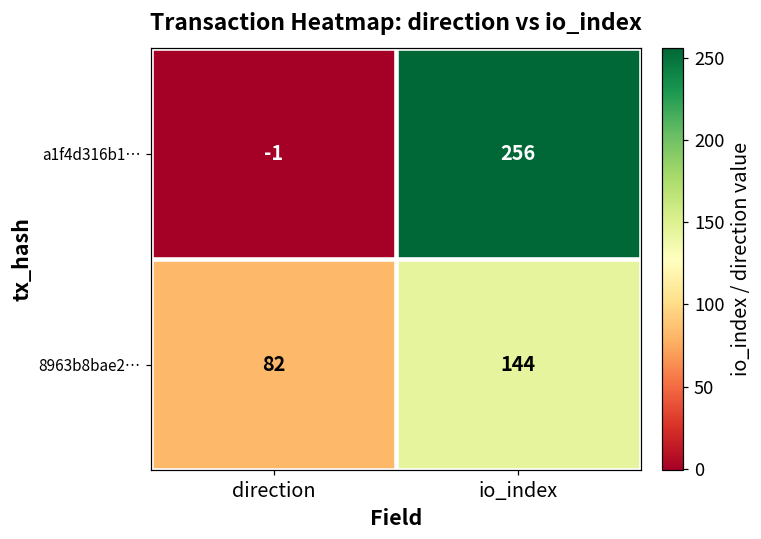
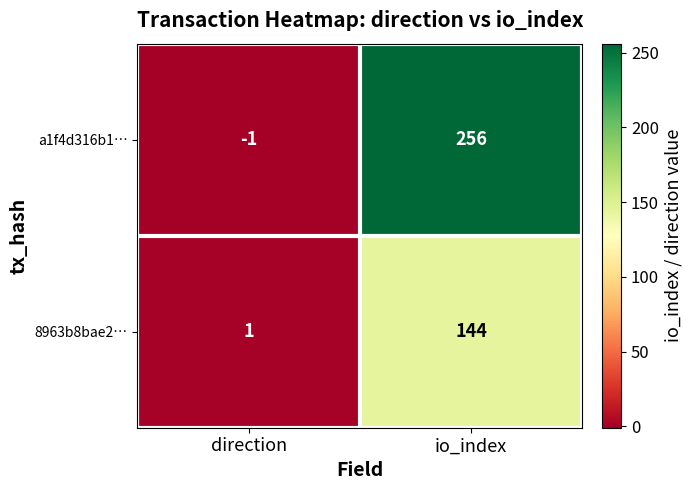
  {
    "a1f4d316b1…": {
      "direction": -1,
      "io_index": 256
    },
    "8963b8bae2…": {
-     "direction": 82,
+     "direction": 1,
      "io_index": 144
    }
  }
